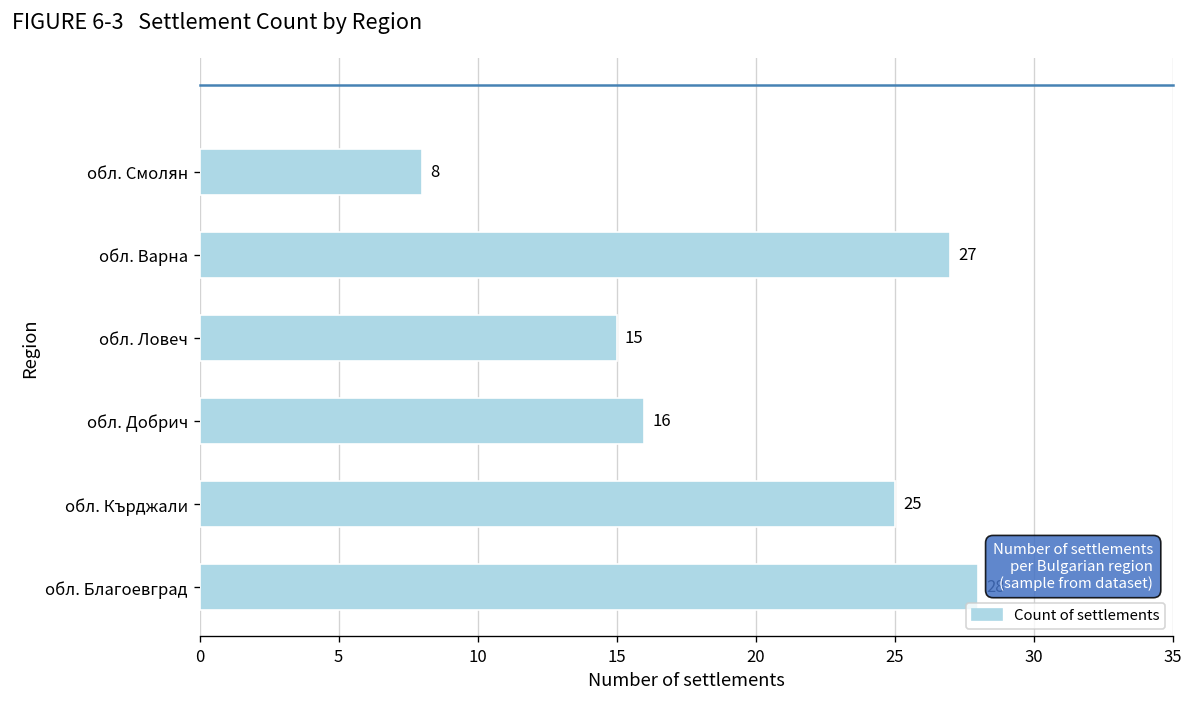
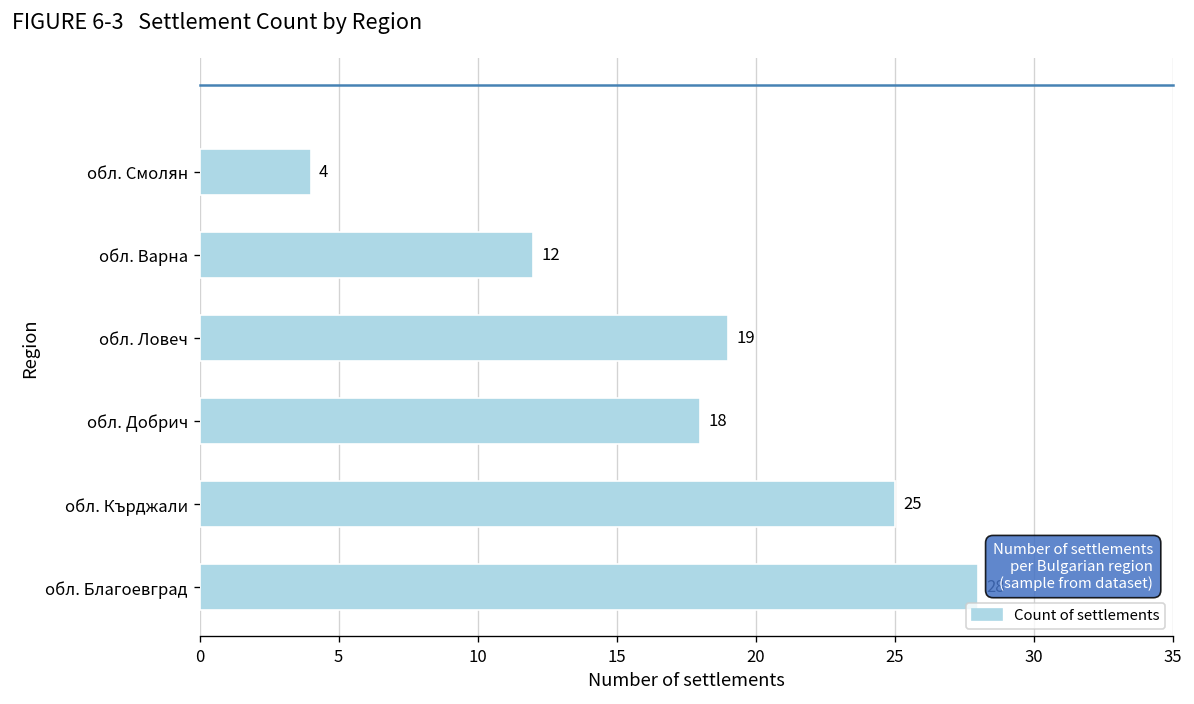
  {
-   "обл. Смолян": 8,
-   "обл. Варна": 27,
-   "обл. Ловеч": 15,
-   "обл. Добрич": 16,
+   "обл. Смолян": 4,
+   "обл. Варна": 12,
+   "обл. Ловеч": 19,
+   "обл. Добрич": 18,
    "обл. Кърджали": 25
  }
